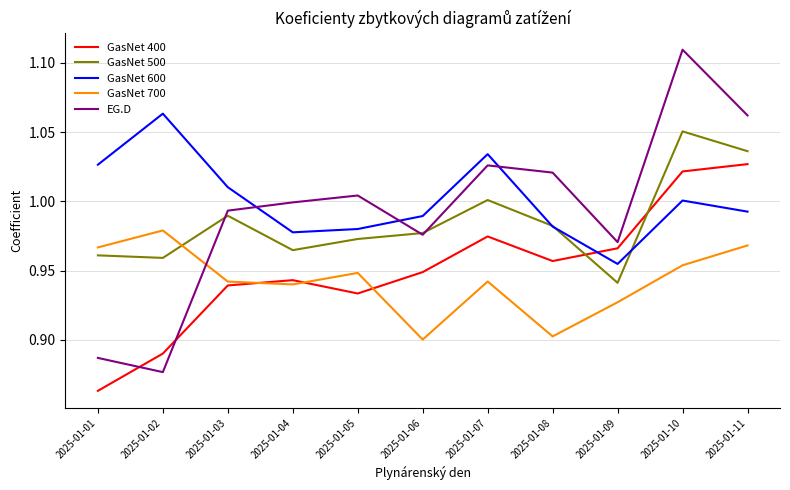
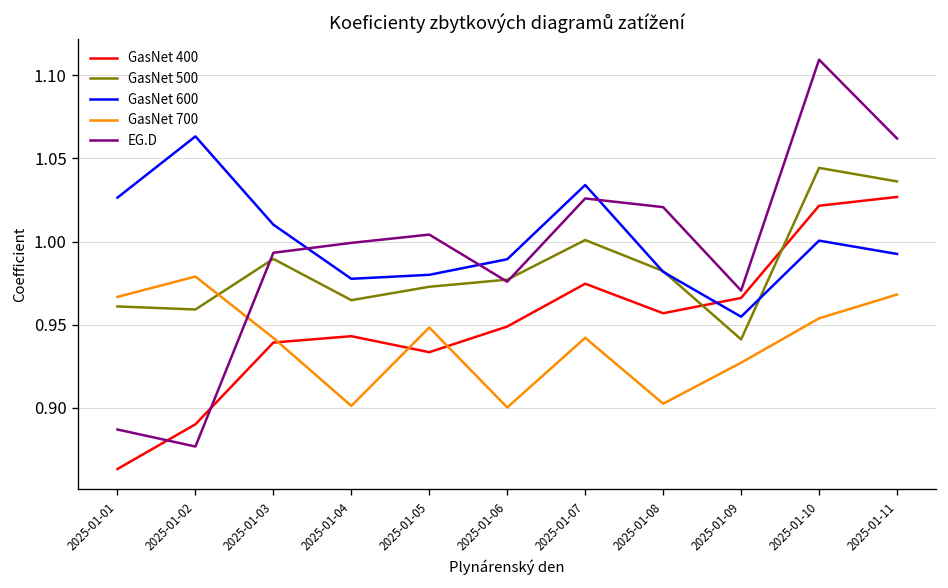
  {
    "GasNet 400": {
      "2025-01-01": 0.863,
      "2025-01-02": 0.890,
      "2025-01-03": 0.939,
      "2025-01-04": 0.943,
      "2025-01-05": 0.934,
      "2025-01-06": 0.949,
      "2025-01-07": 0.975,
      "2025-01-08": 0.957,
      "2025-01-09": 0.966,
      "2025-01-10": 1.022,
      "2025-01-11": 1.027
    },
    "GasNet 500": {
      "2025-01-01": 0.961,
      "2025-01-02": 0.959,
      "2025-01-03": 0.990,
      "2025-01-04": 0.965,
      "2025-01-05": 0.973,
      "2025-01-07": 1.001,
      "2025-01-09": 0.941,
-     "2025-01-10": 1.050,
+     "2025-01-10": 1.044,
      "2025-01-11": 1.036
    },
    "GasNet 600": {
      "2025-01-01": 1.026,
      "2025-01-02": 1.063,
      "2025-01-03": 1.010,
      "2025-01-04": 0.978,
      "2025-01-05": 0.980,
      "2025-01-06": 0.989,
      "2025-01-07": 1.034,
      "2025-01-09": 0.955,
      "2025-01-10": 1.001,
      "2025-01-11": 0.993
    },
    "GasNet 700": {
      "2025-01-01": 0.967,
      "2025-01-02": 0.979,
      "2025-01-03": 0.942,
-     "2025-01-04": 0.940,
+     "2025-01-04": 0.901,
      "2025-01-05": 0.948,
      "2025-01-06": 0.900,
      "2025-01-07": 0.942,
      "2025-01-08": 0.903,
      "2025-01-09": 0.927,
      "2025-01-10": 0.954,
      "2025-01-11": 0.968
    },
    "EG.D": {
      "2025-01-01": 0.887,
      "2025-01-02": 0.877,
      "2025-01-03": 0.993,
      "2025-01-04": 0.999,
      "2025-01-05": 1.004,
      "2025-01-07": 1.026,
      "2025-01-08": 1.021,
      "2025-01-09": 0.971,
      "2025-01-10": 1.109,
      "2025-01-11": 1.062
    }
  }
